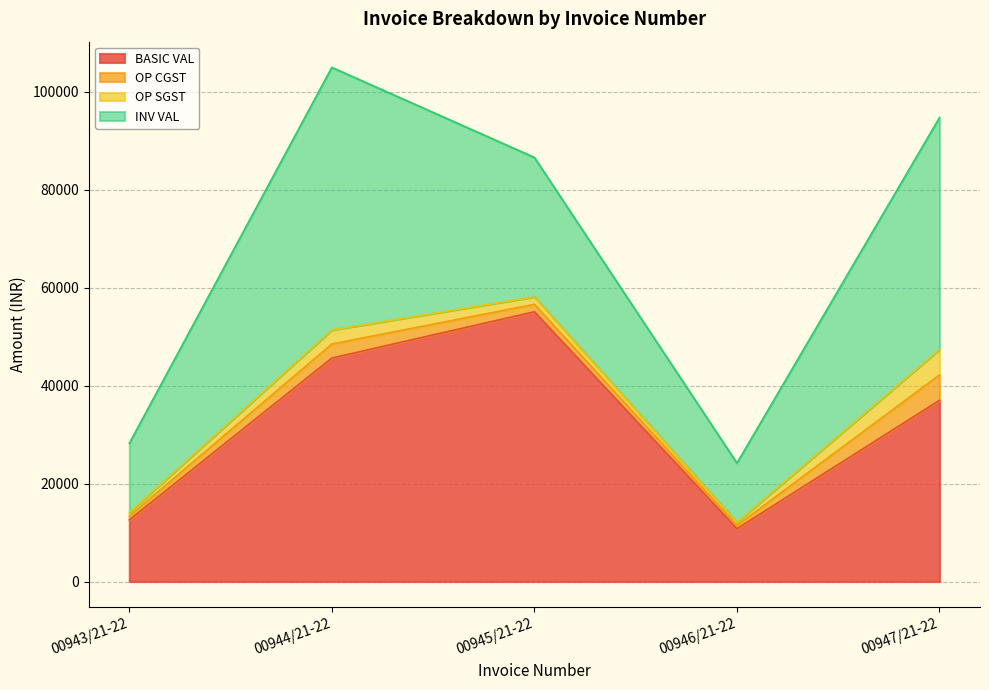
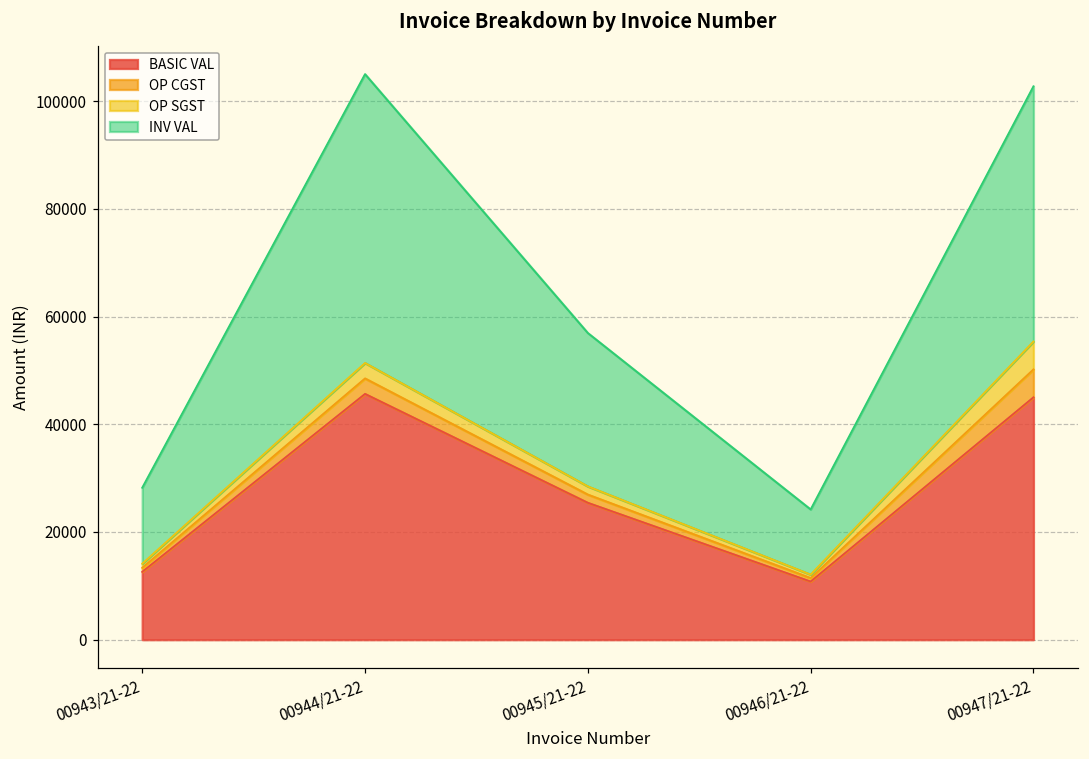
  {
    "BASIC VAL": {
      "00943/21-22": 13000,
      "00944/21-22": 46000,
-     "00945/21-22": 55000,
+     "00945/21-22": 25000,
      "00946/21-22": 11000,
-     "00947/21-22": 37000
+     "00947/21-22": 45000
    },
    "INV VAL": {
      "00943/21-22": 14000,
      "00944/21-22": 54000,
      "00945/21-22": 28000,
      "00946/21-22": 12000,
      "00947/21-22": 47000
    }
  }
